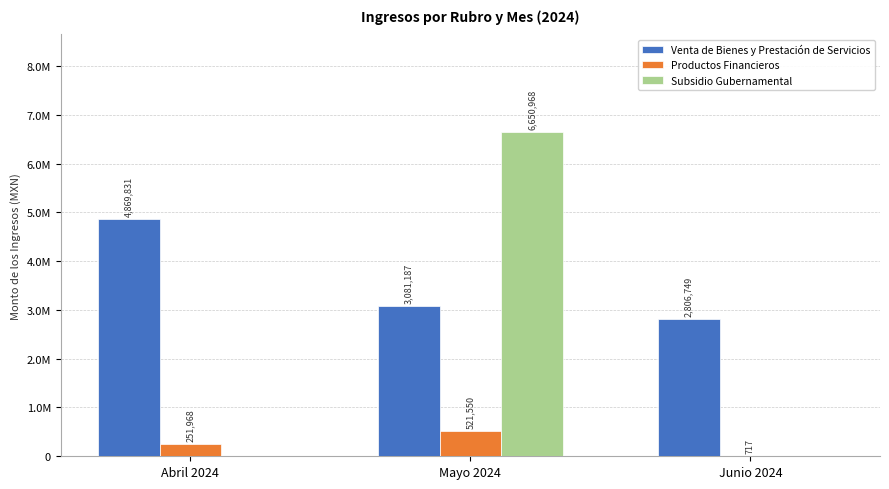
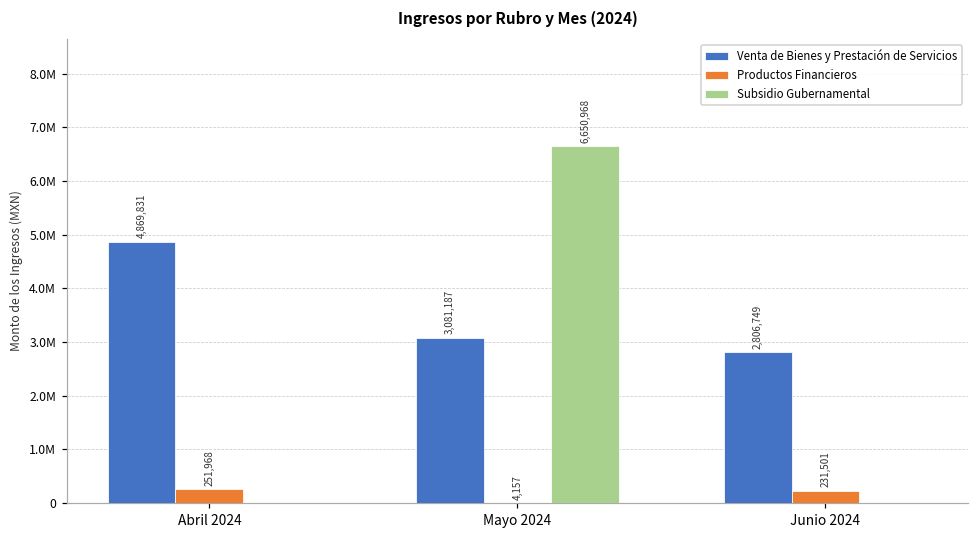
  {
    "Venta de Bienes y Prestación de Servicios": {
      "Abril 2024": "4,869,831",
      "Mayo 2024": "3,081,187",
      "Junio 2024": "2,806,749"
    },
    "Productos Financieros": {
      "Abril 2024": "251,968",
-     "Mayo 2024": "521,550",
-     "Junio 2024": "717"
+     "Mayo 2024": "4,157",
+     "Junio 2024": "231,501"
    },
    "Subsidio Gubernamental": {
      "Mayo 2024": "6,650,968"
    }
  }
